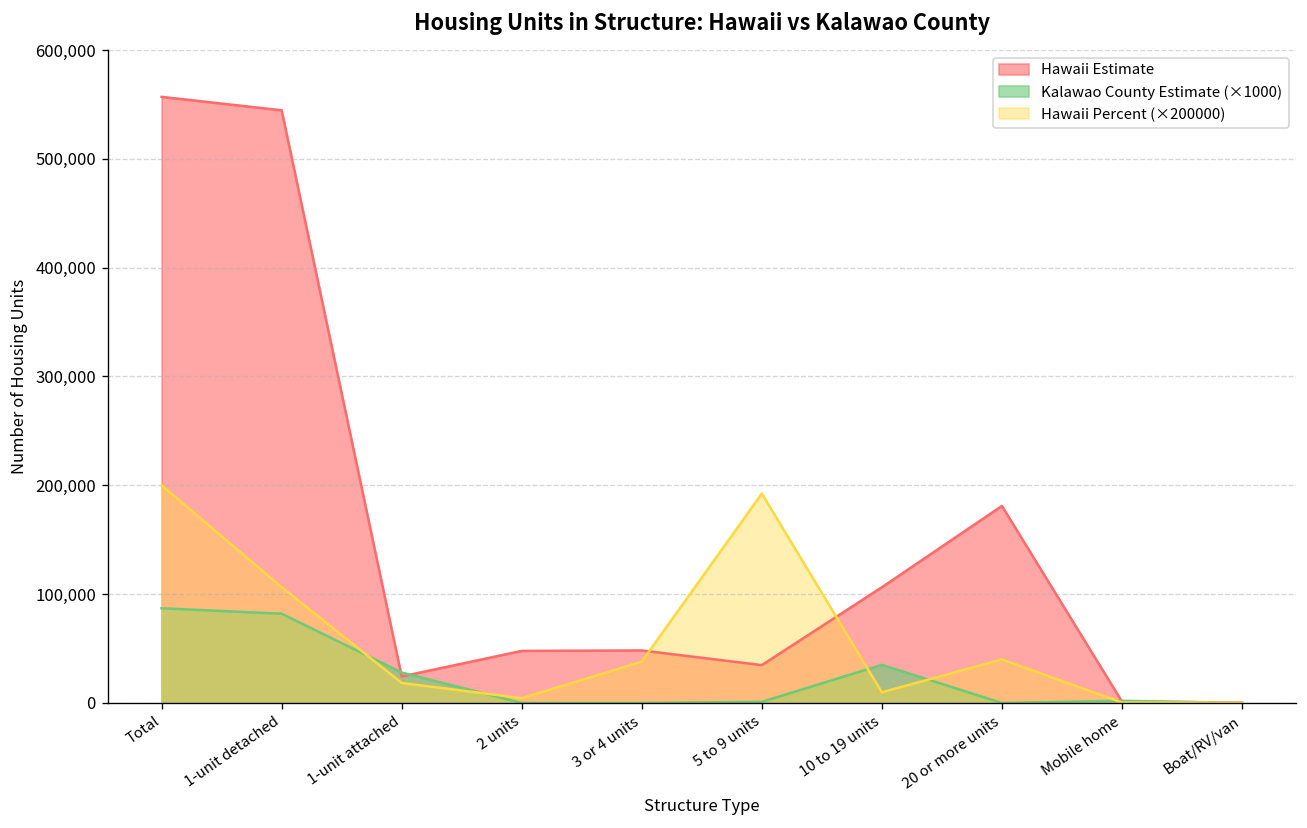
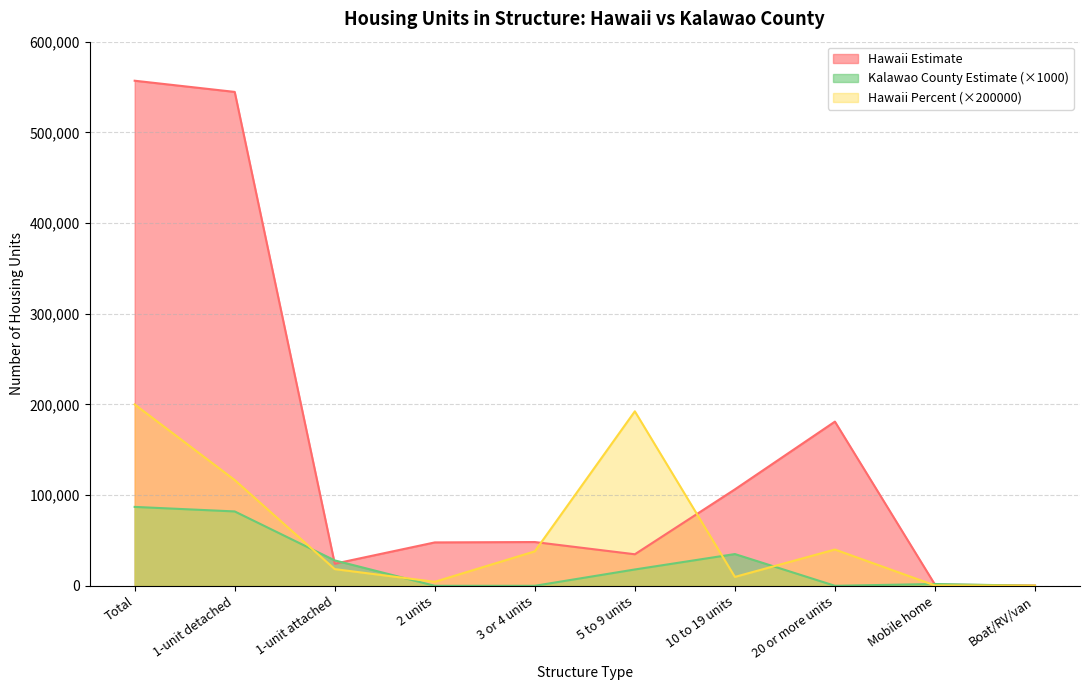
  {
    "Hawaii Estimate": {
      "Total": "560,000",
      "1-unit detached": "540,000",
      "1-unit attached": "20,000",
      "2 units": "50,000",
      "3 or 4 units": "50,000",
      "5 to 9 units": "30,000",
      "10 to 19 units": "110,000",
      "20 or more units": "180,000"
    },
    "Kalawao County Estimate (×1000)": {
      "Total": "90,000",
      "1-unit detached": "80,000",
      "1-unit attached": "30,000",
      "2 units": "0",
      "3 or 4 units": "0",
-     "5 to 9 units": "0",
+     "5 to 9 units": "20,000",
      "10 to 19 units": "40,000",
      "20 or more units": "0"
    },
    "Hawaii Percent (×200000)": {
      "Total": "200,000",
-     "1-unit detached": "110,000",
+     "1-unit detached": "120,000",
      "1-unit attached": "20,000",
      "2 units": "0",
      "3 or 4 units": "40,000",
      "5 to 9 units": "190,000",
      "10 to 19 units": "10,000",
      "20 or more units": "40,000"
    }
  }
